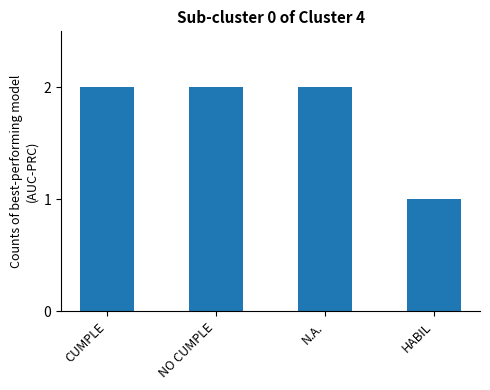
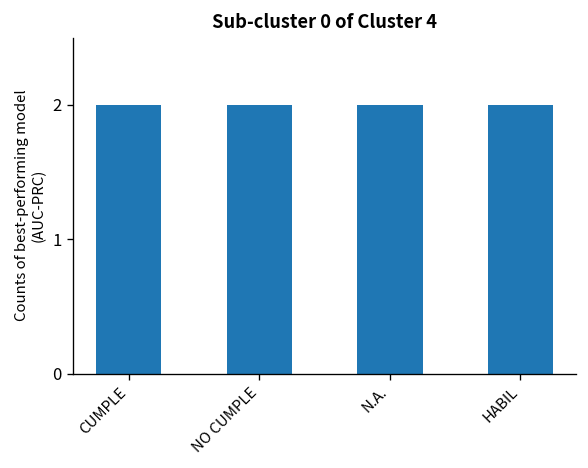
  {
    "CUMPLE": 2,
    "NO CUMPLE": 2,
    "N.A.": 2,
-   "HABIL": 1
+   "HABIL": 2
  }
